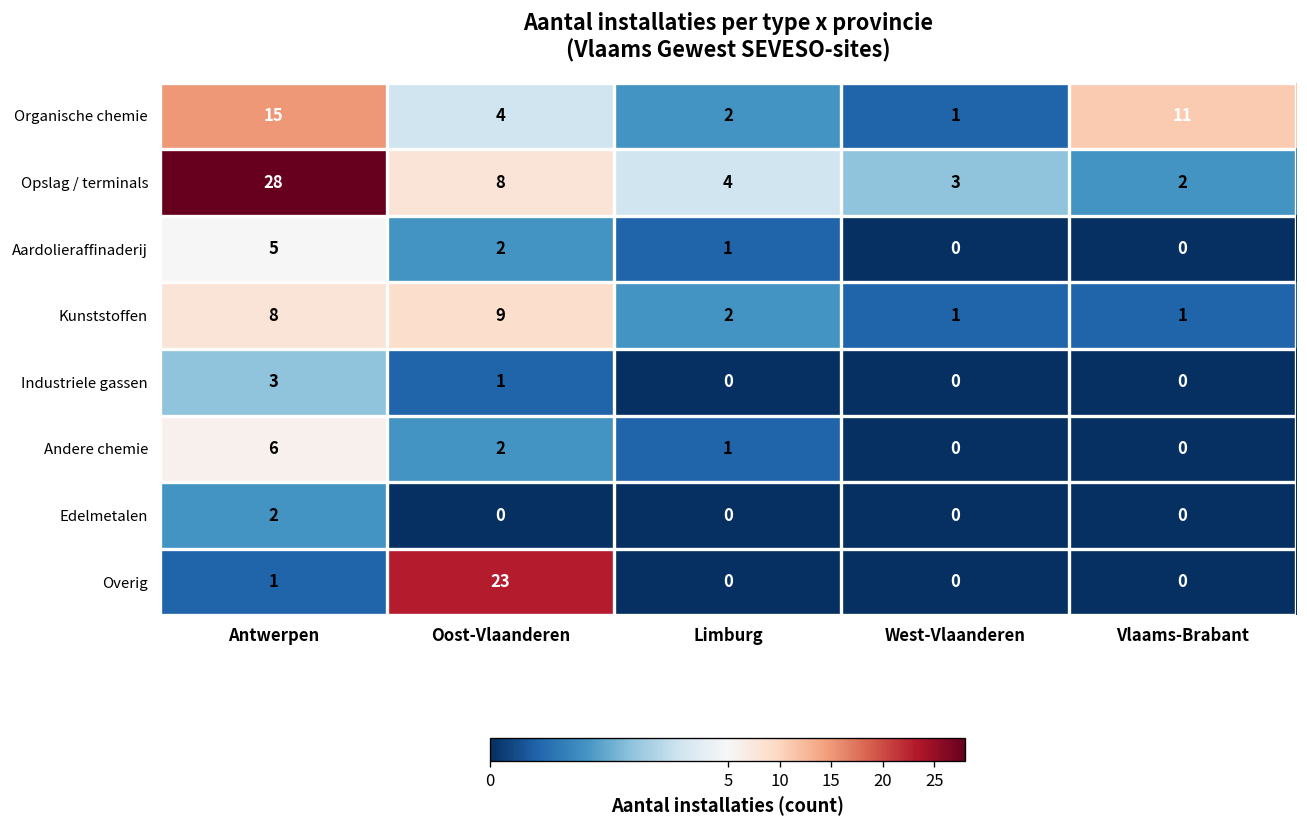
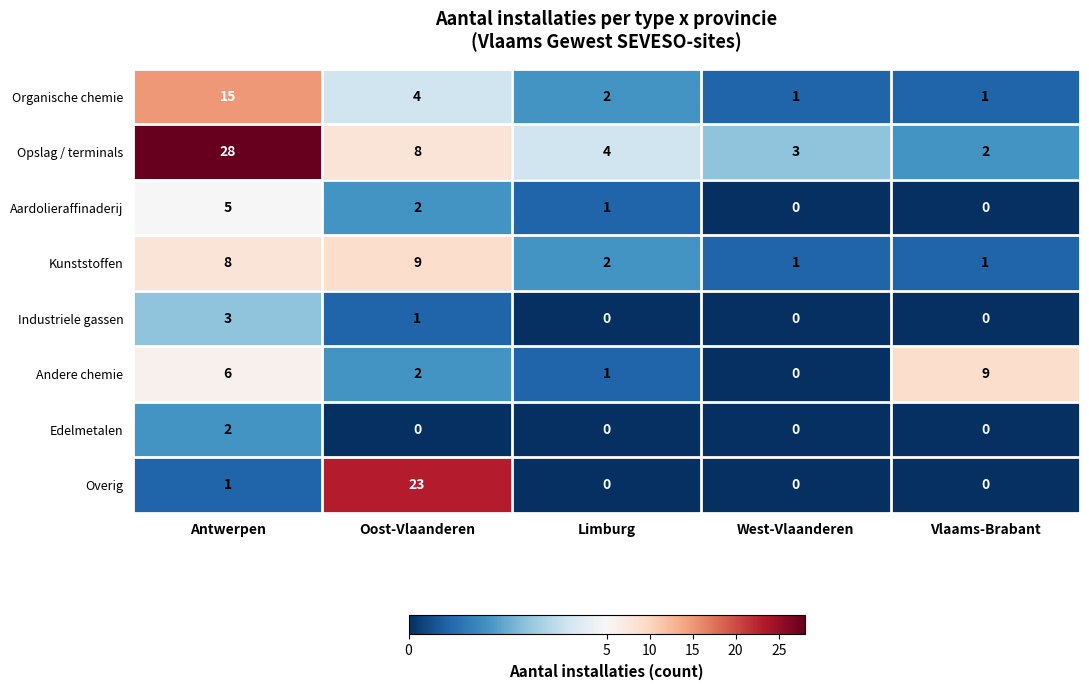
  {
    "Organische chemie": {
      "Antwerpen": 15,
      "Oost-Vlaanderen": 4,
      "Limburg": 2,
      "West-Vlaanderen": 1,
-     "Vlaams-Brabant": 11
+     "Vlaams-Brabant": 1
    },
    "Opslag / terminals": {
      "Antwerpen": 28,
      "Oost-Vlaanderen": 8,
      "Limburg": 4,
      "West-Vlaanderen": 3,
      "Vlaams-Brabant": 2
    },
    "Aardolieraffinaderij": {
      "Antwerpen": 5,
      "Oost-Vlaanderen": 2,
      "Limburg": 1,
      "West-Vlaanderen": 0,
      "Vlaams-Brabant": 0
    },
    "Kunststoffen": {
      "Antwerpen": 8,
      "Oost-Vlaanderen": 9,
      "Limburg": 2,
      "West-Vlaanderen": 1,
      "Vlaams-Brabant": 1
    },
    "Industriele gassen": {
      "Antwerpen": 3,
      "Oost-Vlaanderen": 1,
      "Limburg": 0,
      "West-Vlaanderen": 0,
      "Vlaams-Brabant": 0
    },
    "Andere chemie": {
      "Antwerpen": 6,
      "Oost-Vlaanderen": 2,
      "Limburg": 1,
      "West-Vlaanderen": 0,
-     "Vlaams-Brabant": 0
+     "Vlaams-Brabant": 9
    },
    "Edelmetalen": {
      "Antwerpen": 2,
      "Oost-Vlaanderen": 0,
      "Limburg": 0,
      "West-Vlaanderen": 0,
      "Vlaams-Brabant": 0
    },
    "Overig": {
      "Antwerpen": 1,
      "Oost-Vlaanderen": 23,
      "Limburg": 0,
      "West-Vlaanderen": 0,
      "Vlaams-Brabant": 0
    }
  }
